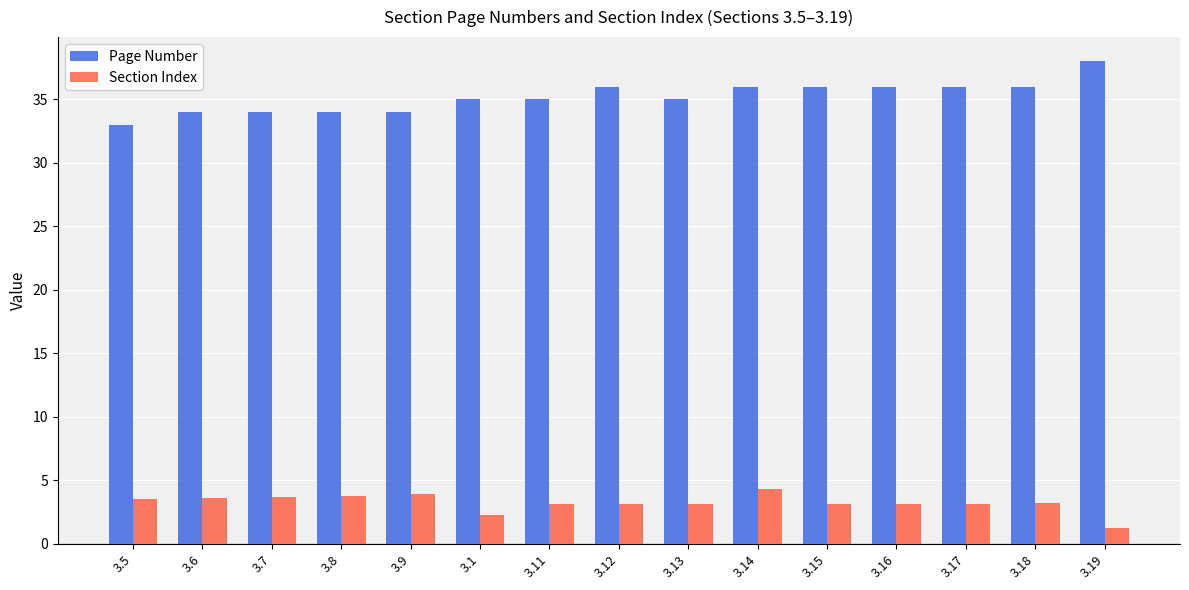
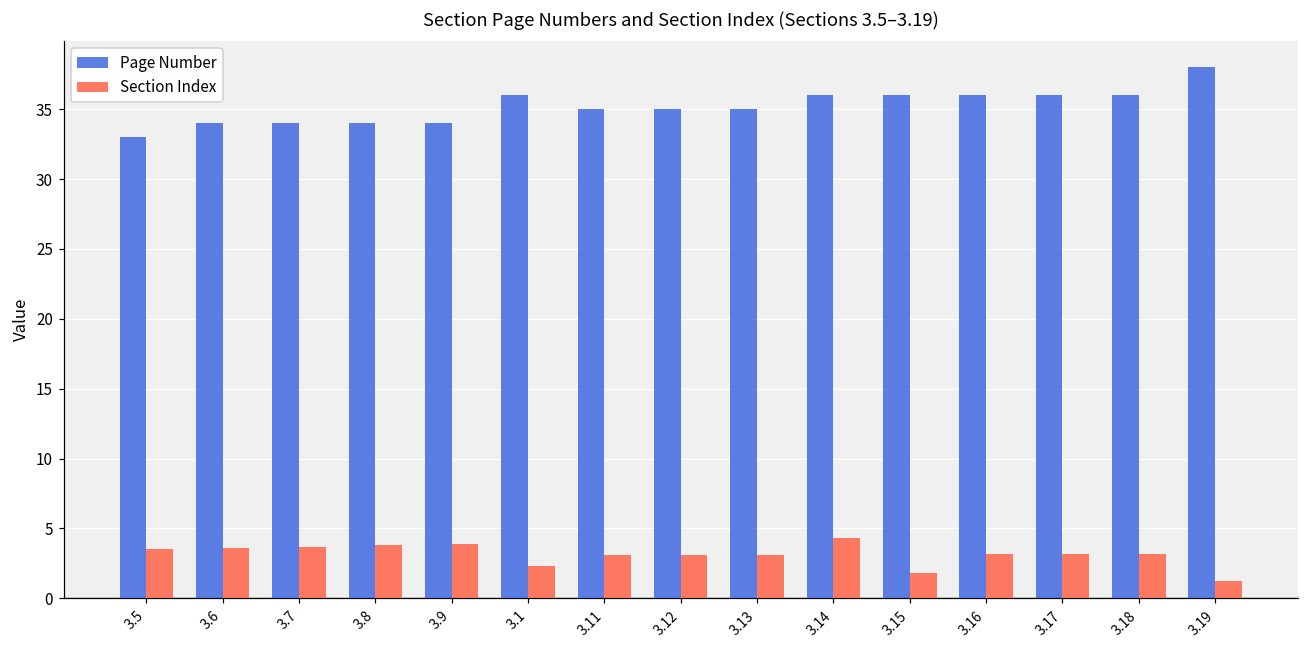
  {
    "Page Number": {
      "3.5": 33,
      "3.6": 34,
      "3.7": 34,
      "3.8": 34,
      "3.9": 34,
-     "3.1": 35,
+     "3.1": 36,
      "3.11": 35,
-     "3.12": 36,
+     "3.12": 35,
      "3.13": 35,
      "3.14": 36,
      "3.15": 36,
      "3.16": 36,
      "3.17": 36,
      "3.18": 36,
      "3.19": 38
    },
    "Section Index": {
      "3.5": 3.5,
      "3.6": 3.6,
      "3.7": 3.7,
      "3.8": 3.8,
      "3.9": 3.9,
      "3.1": 2.3,
      "3.11": 3.1,
      "3.12": 3.1,
      "3.13": 3.1,
      "3.14": 4.3,
-     "3.15": 3.2,
+     "3.15": 1.8,
      "3.16": 3.2,
      "3.17": 3.2,
      "3.18": 3.2,
      "3.19": 1.2
    }
  }
